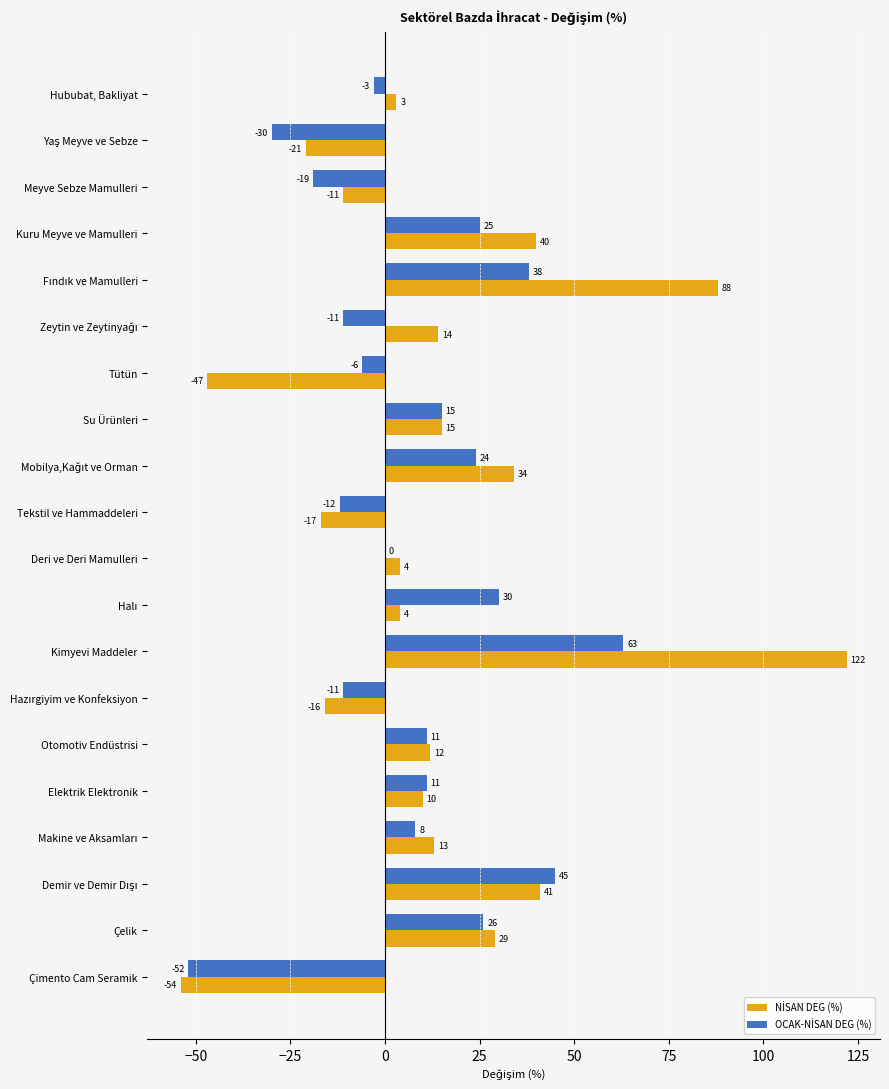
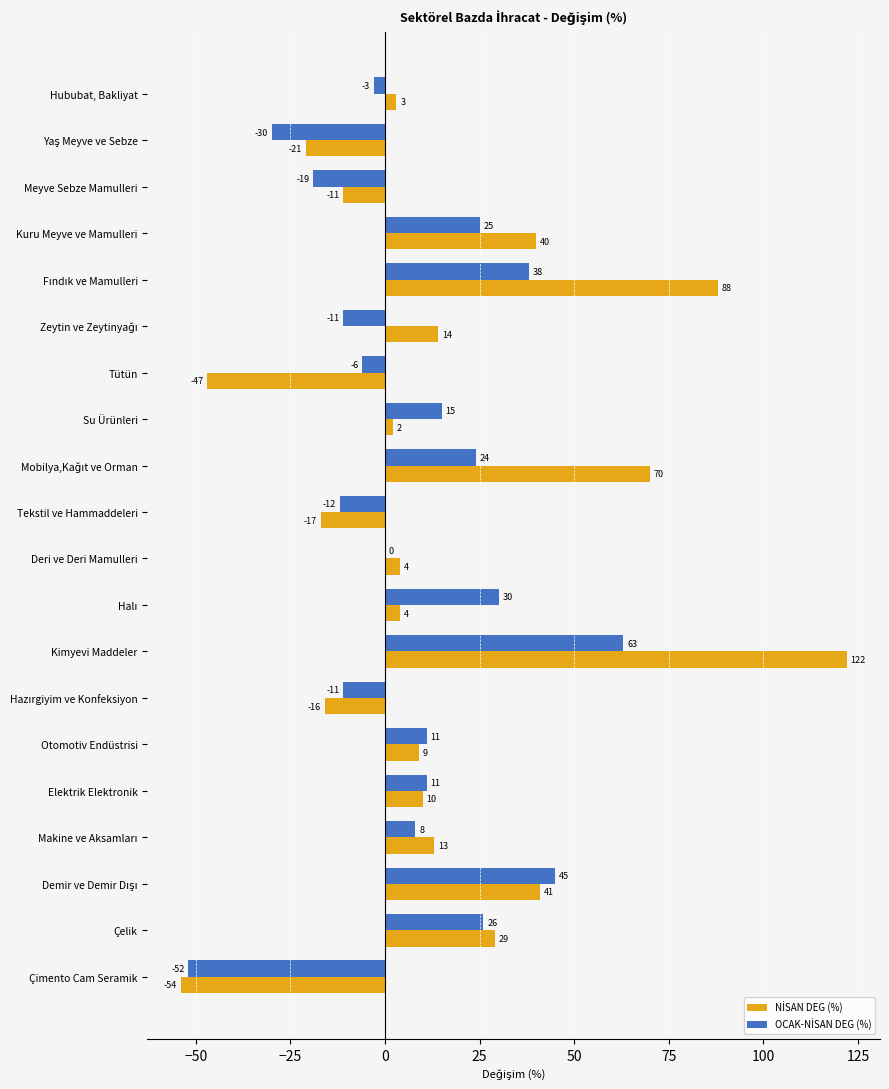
  {
    "NİSAN DEG (%)": {
      "Hububat, Bakliyat": 3,
      "Yaş Meyve ve Sebze": -21,
      "Meyve Sebze Mamulleri": -11,
      "Kuru Meyve ve Mamulleri": 40,
      "Fındık ve Mamulleri": 88,
      "Zeytin ve Zeytinyağı": 14,
      "Tütün": -47,
-     "Su Ürünleri": 15,
-     "Mobilya,Kağıt ve Orman": 34,
+     "Su Ürünleri": 2,
+     "Mobilya,Kağıt ve Orman": 70,
      "Tekstil ve Hammaddeleri": -17,
      "Deri ve Deri Mamulleri": 4,
      "Halı": 4,
      "Kimyevi Maddeler": 122,
      "Hazırgiyim ve Konfeksiyon": -16,
-     "Otomotiv Endüstrisi": 12,
+     "Otomotiv Endüstrisi": 9,
      "Elektrik Elektronik": 10,
      "Makine ve Aksamları": 13,
      "Demir ve Demir Dışı": 41,
      "Çelik": 29,
      "Çimento Cam Seramik": -54
    },
    "OCAK-NİSAN DEG (%)": {
      "Hububat, Bakliyat": -3,
      "Yaş Meyve ve Sebze": -30,
      "Meyve Sebze Mamulleri": -19,
      "Kuru Meyve ve Mamulleri": 25,
      "Fındık ve Mamulleri": 38,
      "Zeytin ve Zeytinyağı": -11,
      "Tütün": -6,
      "Su Ürünleri": 15,
      "Mobilya,Kağıt ve Orman": 24,
      "Tekstil ve Hammaddeleri": -12,
      "Deri ve Deri Mamulleri": 0,
      "Halı": 30,
      "Kimyevi Maddeler": 63,
      "Hazırgiyim ve Konfeksiyon": -11,
      "Otomotiv Endüstrisi": 11,
      "Elektrik Elektronik": 11,
      "Makine ve Aksamları": 8,
      "Demir ve Demir Dışı": 45,
      "Çelik": 26,
      "Çimento Cam Seramik": -52
    }
  }
